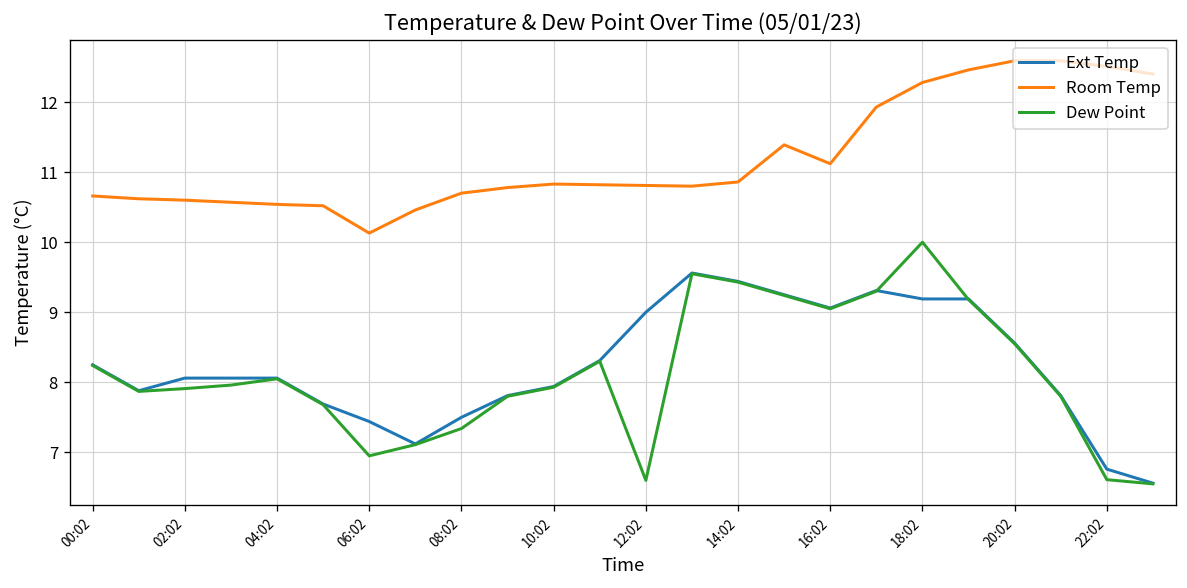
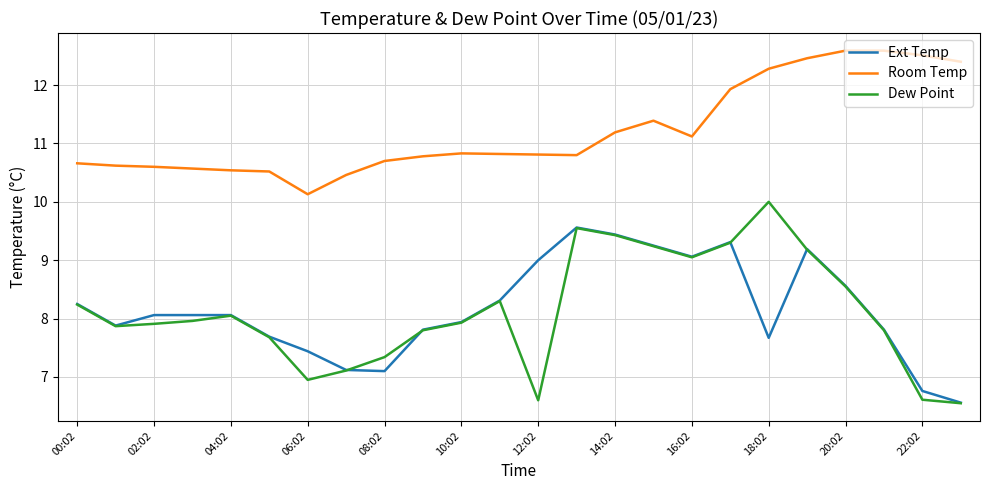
  {
    "Ext Temp": {
      "02:02": 8.1,
      "06:02": 7.4,
-     "08:02": 7.5,
+     "08:02": 7.1,
      "12:02": 9.0,
-     "18:02": 9.2,
+     "18:02": 7.7,
      "22:02": 6.8
    },
    "Room Temp": {
      "00:02": 10.7,
      "02:02": 10.6,
      "04:02": 10.5,
      "06:02": 10.1,
      "08:02": 10.7,
      "10:02": 10.8,
      "12:02": 10.8,
-     "14:02": 10.9,
+     "14:02": 11.2,
      "16:02": 11.1,
      "18:02": 12.3
    },
    "Dew Point": {
      "02:02": 7.9,
      "06:02": 7.0,
      "08:02": 7.3,
      "12:02": 6.6,
      "18:02": 10.0,
      "22:02": 6.6
    }
  }
